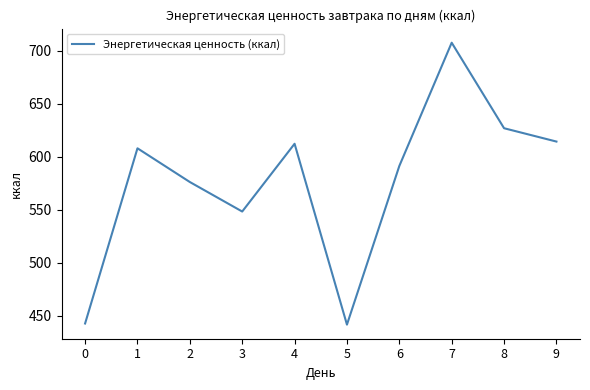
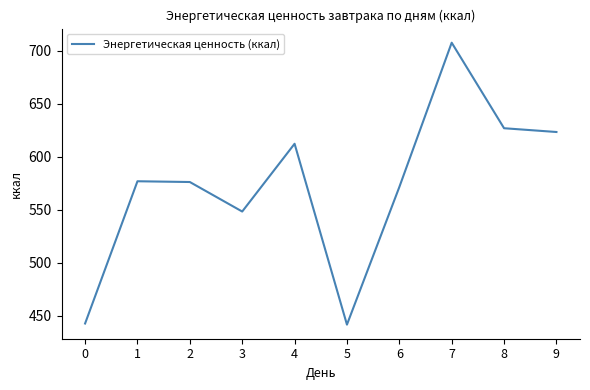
  {
    "0": 443,
-   "1": 608,
+   "1": 577,
    "2": 576,
    "3": 548,
    "4": 612,
    "5": 442,
-   "6": 591,
+   "6": 571,
    "7": 708,
    "8": 627,
-   "9": 614
+   "9": 623
  }
